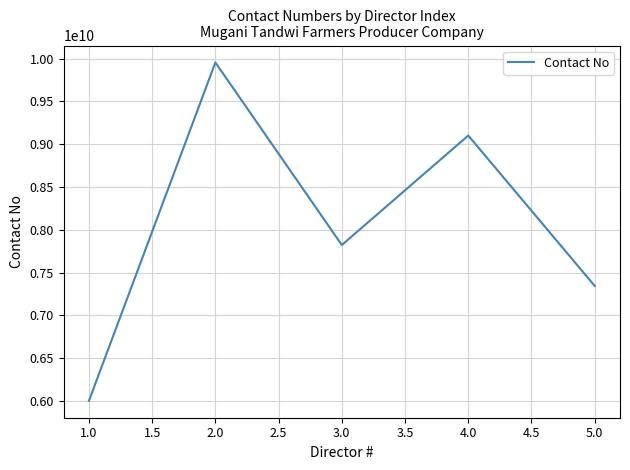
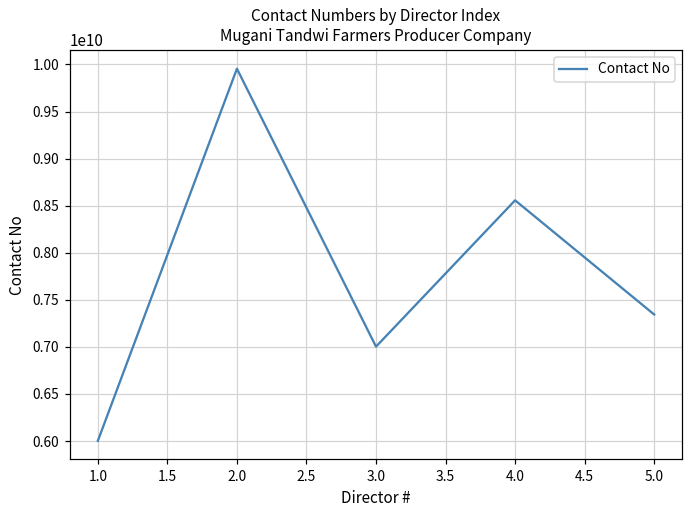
  {
    "1.0": 6000000000,
    "2.0": 10000000000,
-   "3.0": 7800000000,
-   "4.0": 9100000000,
+   "3.0": 7000000000,
+   "4.0": 8600000000,
    "5.0": 7300000000
  }
